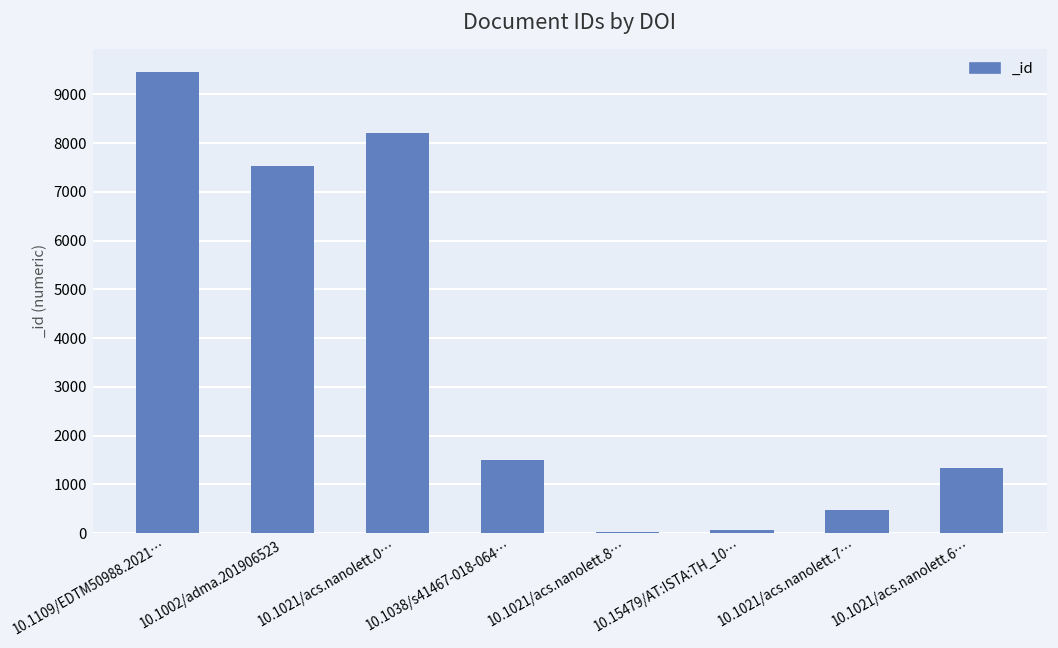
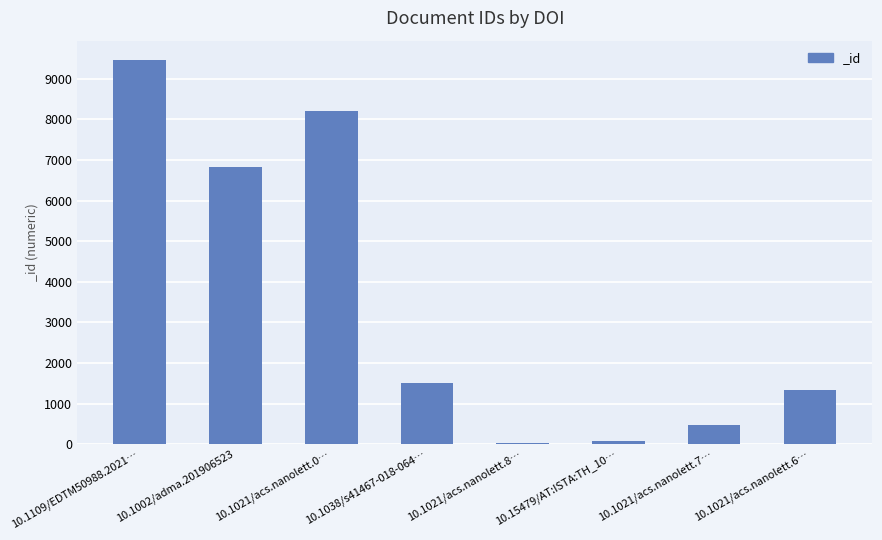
  {
    "10.1109/EDTM50988.2021…": 9500,
-   "10.1002/adma.201906523": 7500,
+   "10.1002/adma.201906523": 6800,
    "10.1021/acs.nanolett.0…": 8200,
    "10.1038/s41467-018-064…": 1500,
    "10.15479/AT:ISTA:TH_10…": 100,
    "10.1021/acs.nanolett.7…": 500,
    "10.1021/acs.nanolett.6…": 1300
  }
